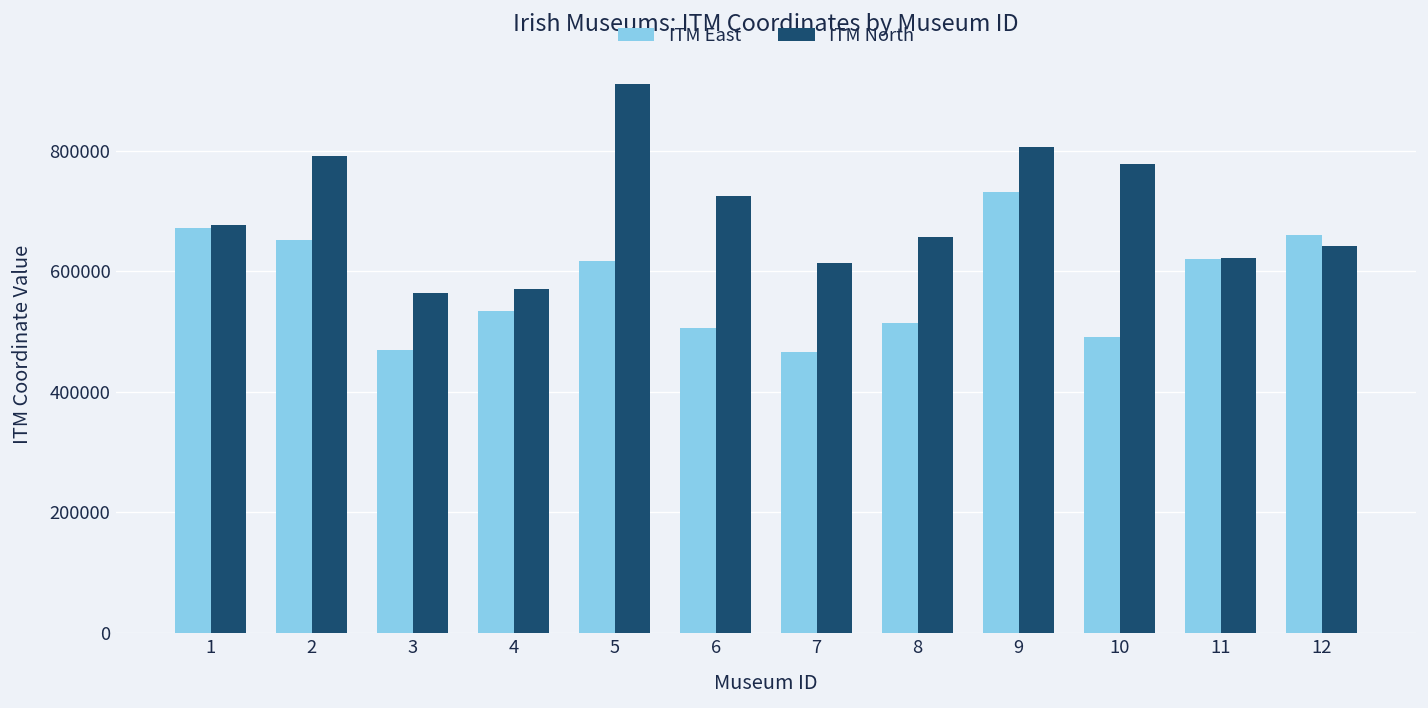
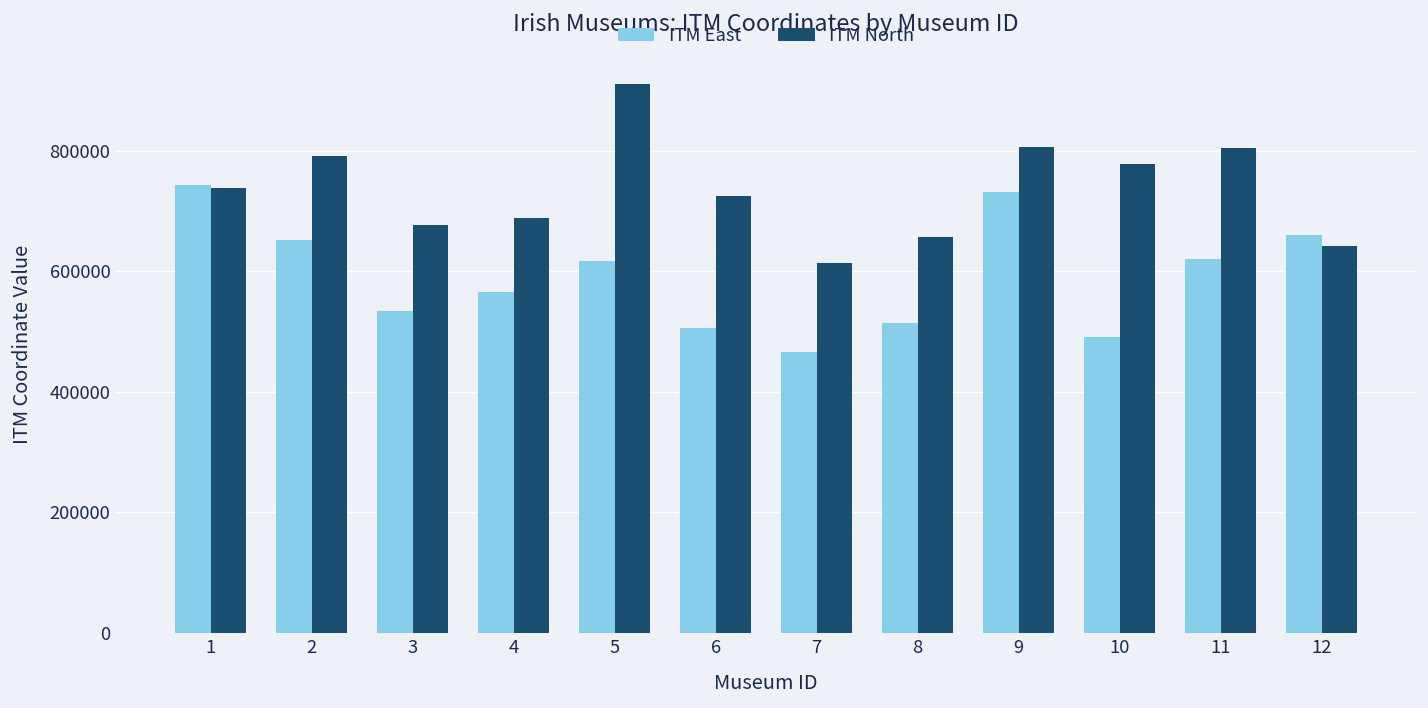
  {
    "ITM East": {
-     "1": 670000,
+     "1": 740000,
      "2": 650000,
-     "3": 470000,
-     "4": 530000,
+     "3": 530000,
+     "4": 570000,
      "5": 620000,
      "6": 510000,
      "7": 470000,
      "8": 510000,
      "9": 730000,
      "10": 490000,
      "11": 620000,
      "12": 660000
    },
    "ITM North": {
-     "1": 680000,
+     "1": 740000,
      "2": 790000,
-     "3": 560000,
-     "4": 570000,
+     "3": 680000,
+     "4": 690000,
      "5": 910000,
      "6": 720000,
      "7": 610000,
      "8": 660000,
      "9": 810000,
      "10": 780000,
-     "11": 620000,
+     "11": 800000,
      "12": 640000
    }
  }
